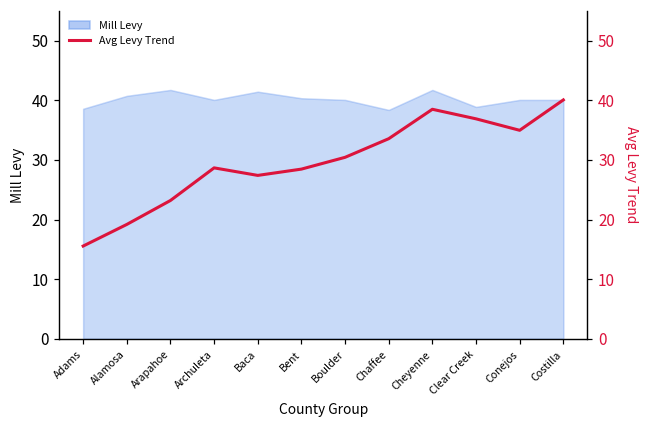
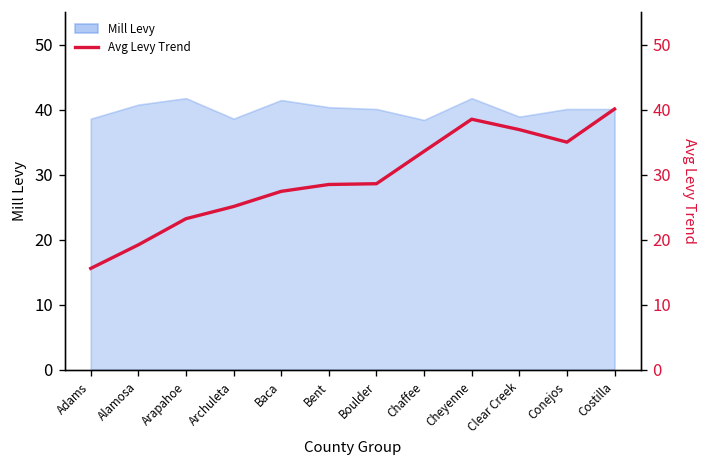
  {
    "Mill Levy": {
      "Adams": 39,
      "Alamosa": 41,
      "Arapahoe": 42,
-     "Archuleta": 40,
+     "Archuleta": 39,
      "Baca": 41,
      "Bent": 40,
      "Boulder": 40,
      "Chaffee": 38,
      "Cheyenne": 42,
      "Clear Creek": 39,
      "Conejos": 40,
      "Costilla": 40
    },
    "Avg Levy Trend": {
      "Adams": 16,
      "Alamosa": 19,
      "Arapahoe": 23,
-     "Archuleta": 29,
+     "Archuleta": 25,
      "Baca": 27,
      "Bent": 28,
-     "Boulder": 30,
+     "Boulder": 29,
      "Chaffee": 34,
      "Cheyenne": 39,
      "Clear Creek": 37,
      "Conejos": 35,
      "Costilla": 40
    }
  }
